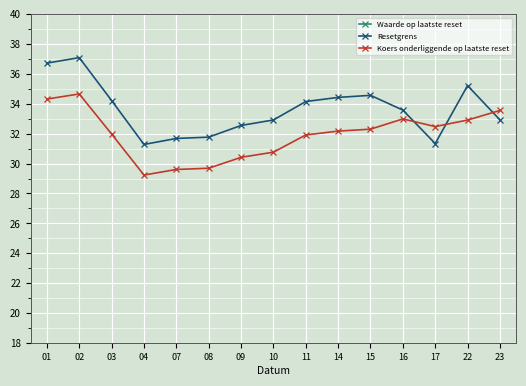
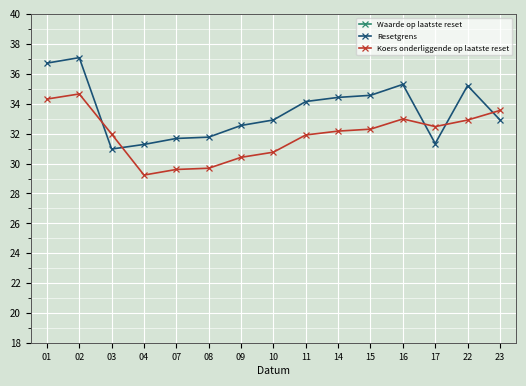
  {
    "Resetgrens": {
      "01": 36.7,
      "02": 37.1,
-     "03": 34.2,
+     "03": 31.0,
      "04": 31.3,
      "07": 31.7,
      "08": 31.8,
      "09": 32.5,
      "10": 32.9,
      "11": 34.1,
      "14": 34.4,
      "15": 34.6,
-     "16": 33.6,
+     "16": 35.3,
      "17": 31.3,
      "22": 35.2,
      "23": 32.9
    },
    "Koers onderliggende op laatste reset": {
      "01": 34.3,
      "02": 34.7,
      "03": 32.0,
      "04": 29.2,
      "07": 29.6,
      "08": 29.7,
      "09": 30.4,
      "10": 30.8,
      "11": 31.9,
      "14": 32.2,
      "15": 32.3,
      "16": 33.0,
      "17": 32.5,
      "22": 32.9,
      "23": 33.5
    }
  }
